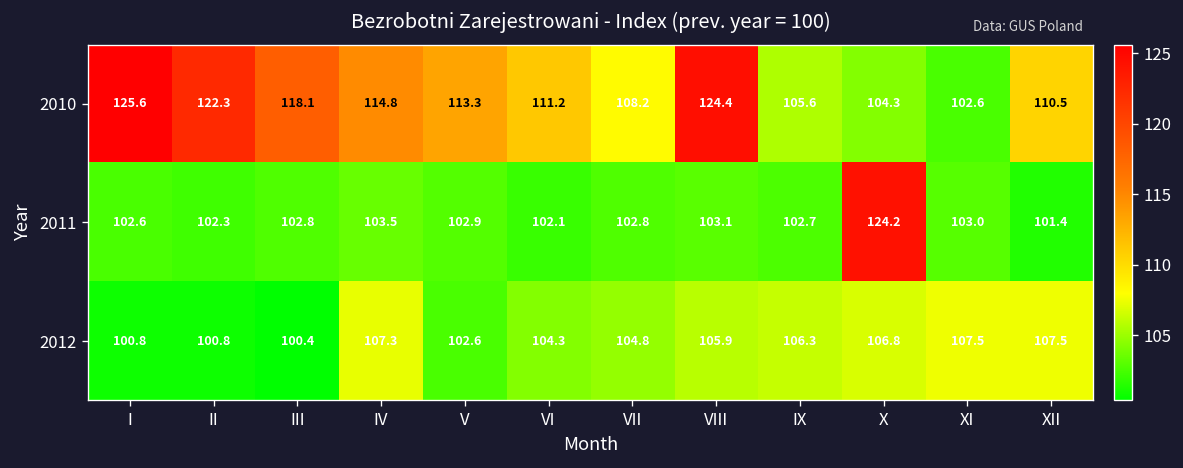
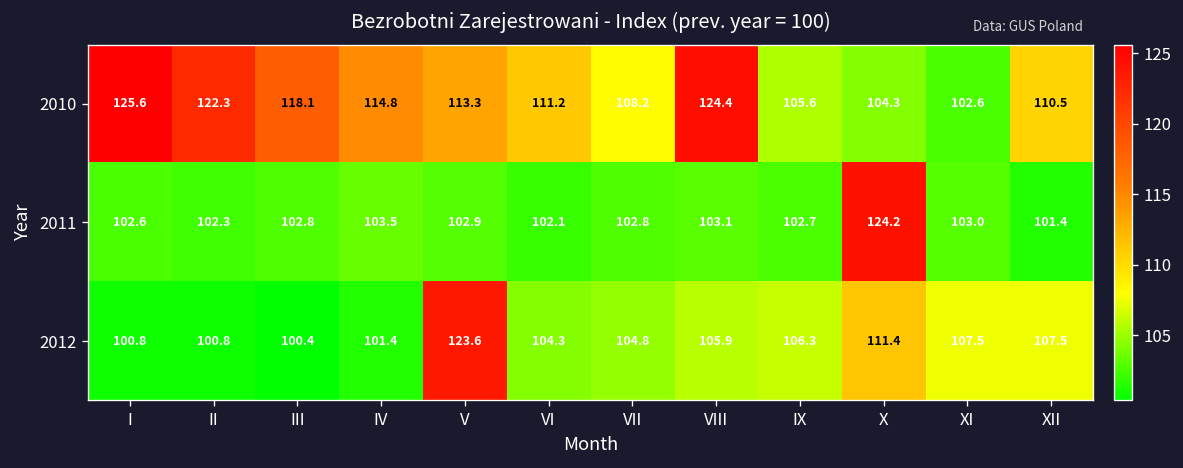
  {
    "2010": {
      "I": 125.6,
      "II": 122.3,
      "III": 118.1,
      "IV": 114.8,
      "V": 113.3,
      "VI": 111.2,
      "VII": 108.2,
      "VIII": 124.4,
      "IX": 105.6,
      "X": 104.3,
      "XI": 102.6,
      "XII": 110.5
    },
    "2011": {
      "I": 102.6,
      "II": 102.3,
      "III": 102.8,
      "IV": 103.5,
      "V": 102.9,
      "VI": 102.1,
      "VII": 102.8,
      "VIII": 103.1,
      "IX": 102.7,
      "X": 124.2,
      "XI": 103.0,
      "XII": 101.4
    },
    "2012": {
      "I": 100.8,
      "II": 100.8,
      "III": 100.4,
-     "IV": 107.3,
-     "V": 102.6,
+     "IV": 101.4,
+     "V": 123.6,
      "VI": 104.3,
      "VII": 104.8,
      "VIII": 105.9,
      "IX": 106.3,
-     "X": 106.8,
+     "X": 111.4,
      "XI": 107.5,
      "XII": 107.5
    }
  }
